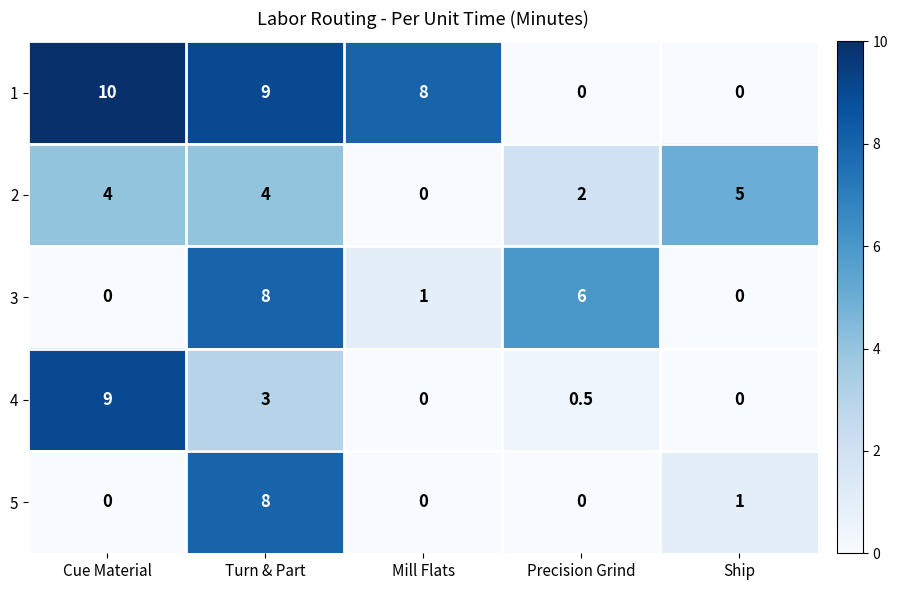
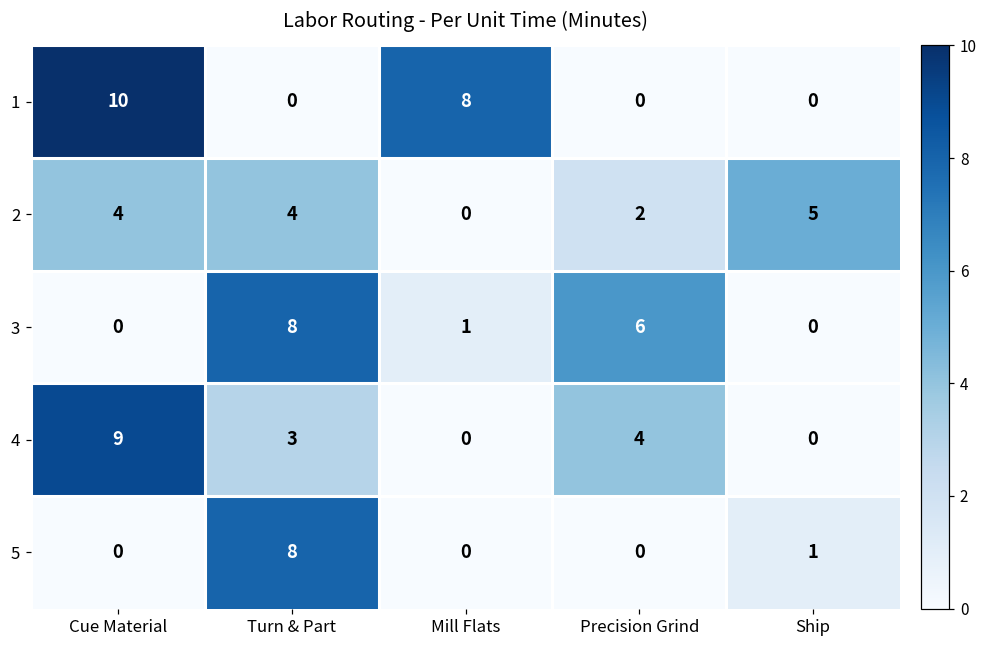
  {
    "1": {
      "Cue Material": 10,
-     "Turn & Part": 9,
+     "Turn & Part": 0,
      "Mill Flats": 8,
      "Precision Grind": 0,
      "Ship": 0
    },
    "2": {
      "Cue Material": 4,
      "Turn & Part": 4,
      "Mill Flats": 0,
      "Precision Grind": 2,
      "Ship": 5
    },
    "3": {
      "Cue Material": 0,
      "Turn & Part": 8,
      "Mill Flats": 1,
      "Precision Grind": 6,
      "Ship": 0
    },
    "4": {
      "Cue Material": 9,
      "Turn & Part": 3,
      "Mill Flats": 0,
-     "Precision Grind": 0.5,
+     "Precision Grind": 4,
      "Ship": 0
    },
    "5": {
      "Cue Material": 0,
      "Turn & Part": 8,
      "Mill Flats": 0,
      "Precision Grind": 0,
      "Ship": 1
    }
  }
